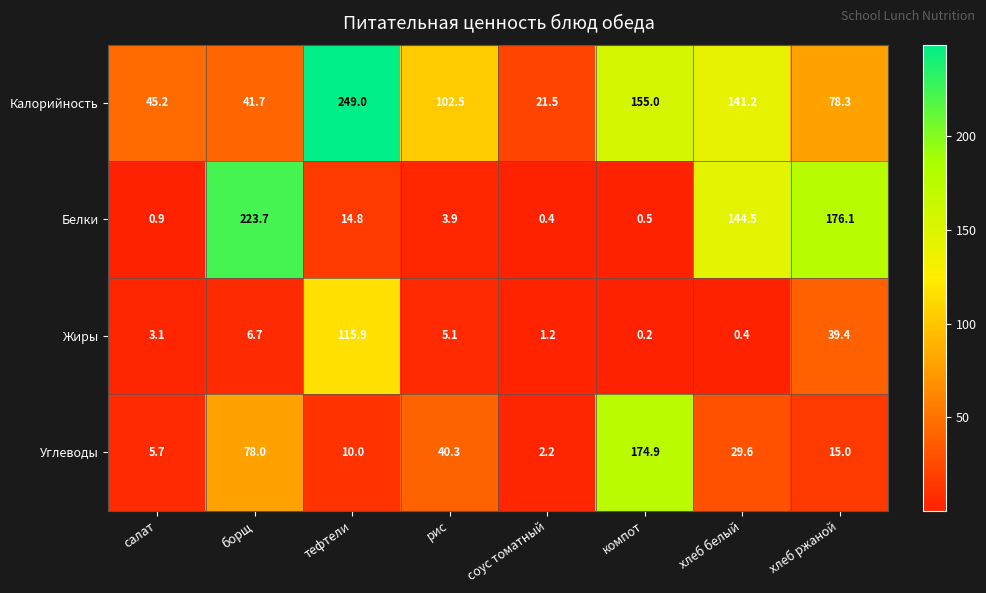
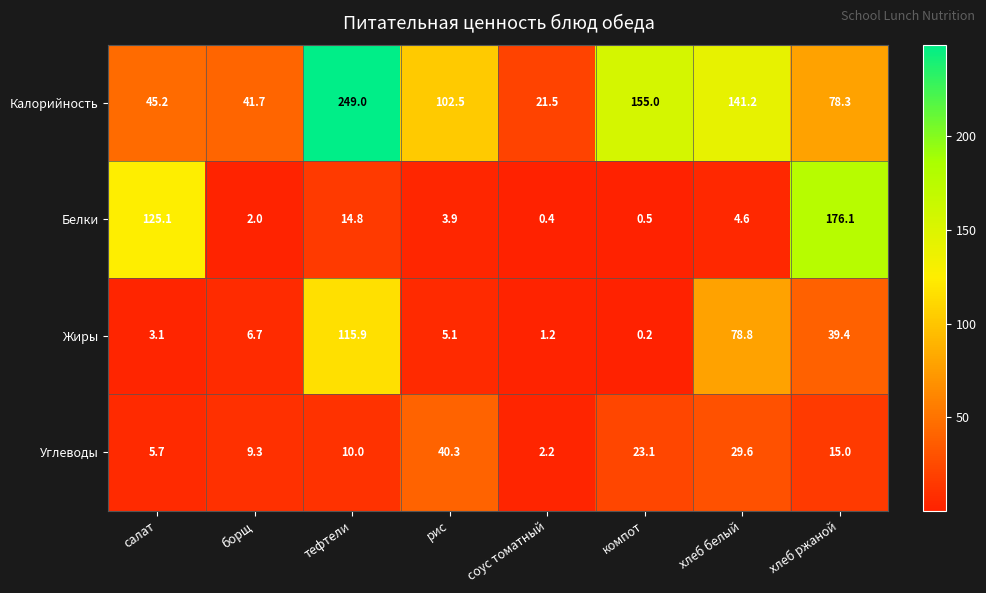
  {
    "Калорийность": {
      "салат": 45.2,
      "борщ": 41.7,
      "тефтели": 249.0,
      "рис": 102.5,
      "соус томатный": 21.5,
      "компот": 155.0,
      "хлеб белый": 141.2,
      "хлеб ржаной": 78.3
    },
    "Белки": {
-     "салат": 0.9,
-     "борщ": 223.7,
+     "салат": 125.1,
+     "борщ": 2.0,
      "тефтели": 14.8,
      "рис": 3.9,
      "соус томатный": 0.4,
      "компот": 0.5,
-     "хлеб белый": 144.5,
+     "хлеб белый": 4.6,
      "хлеб ржаной": 176.1
    },
    "Жиры": {
      "салат": 3.1,
      "борщ": 6.7,
      "тефтели": 115.9,
      "рис": 5.1,
      "соус томатный": 1.2,
      "компот": 0.2,
-     "хлеб белый": 0.4,
+     "хлеб белый": 78.8,
      "хлеб ржаной": 39.4
    },
    "Углеводы": {
      "салат": 5.7,
-     "борщ": 78.0,
+     "борщ": 9.3,
      "тефтели": 10.0,
      "рис": 40.3,
      "соус томатный": 2.2,
-     "компот": 174.9,
+     "компот": 23.1,
      "хлеб белый": 29.6,
      "хлеб ржаной": 15.0
    }
  }
